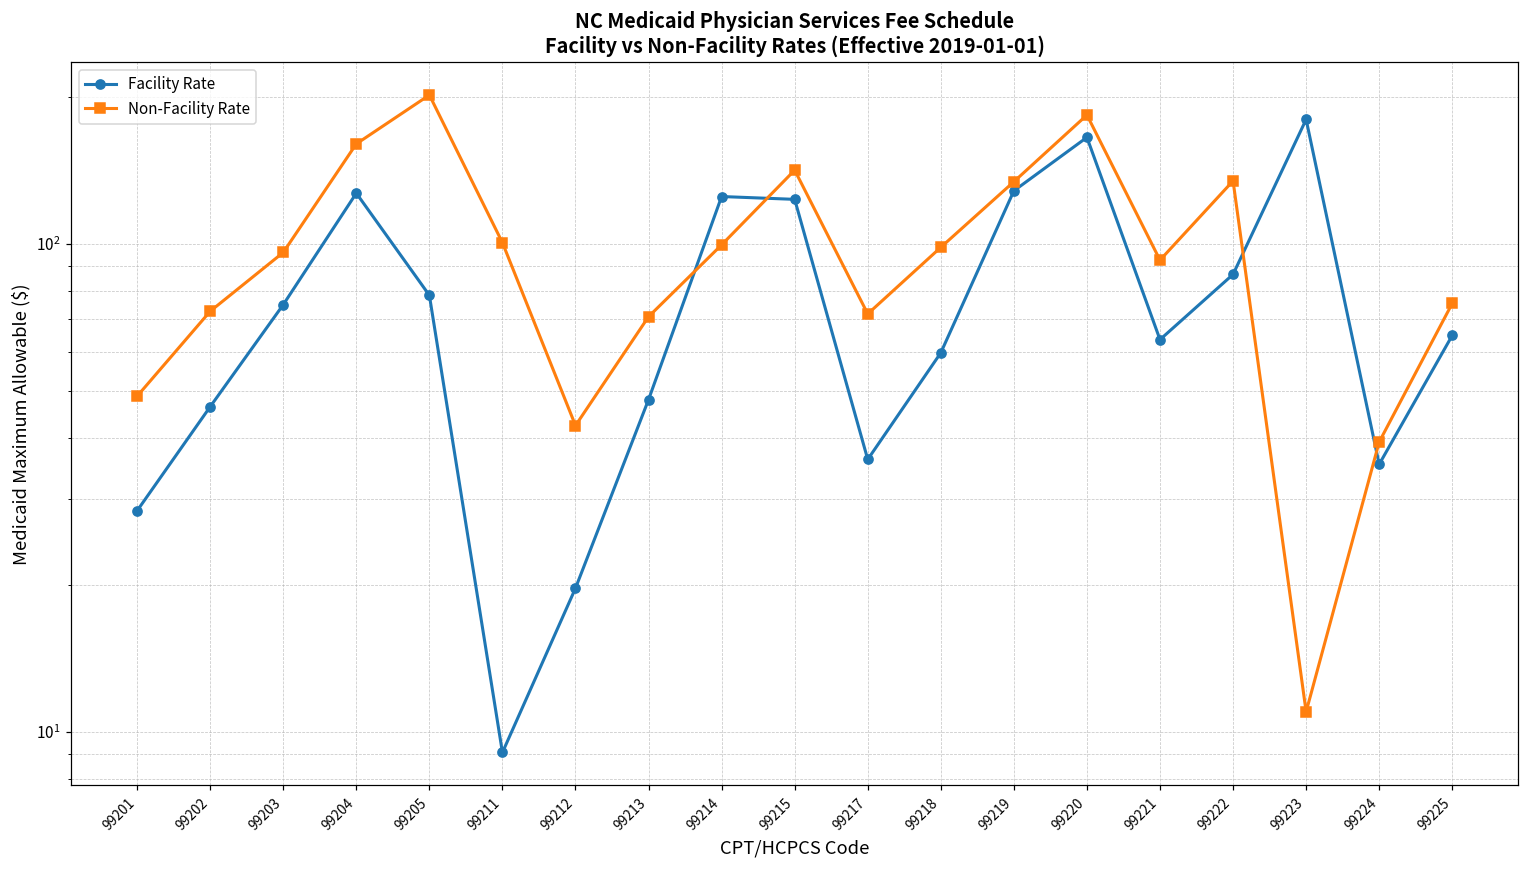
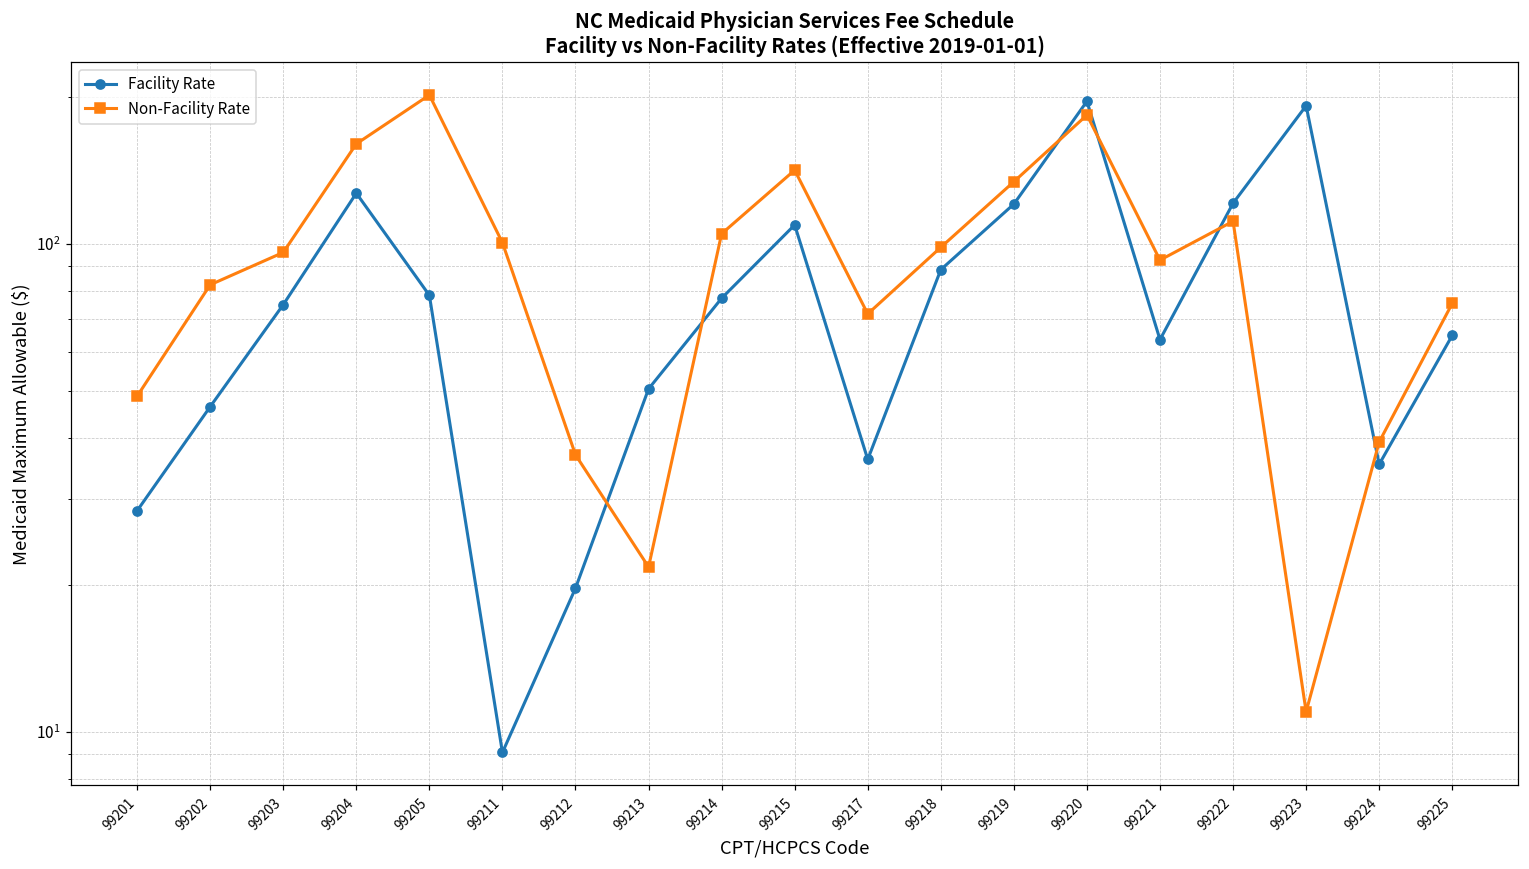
  {
    "Facility Rate": {
      "99201": 28,
      "99202": 46,
      "99203": 75,
      "99204": 127,
      "99205": 78,
      "99211": 9,
      "99212": 20,
-     "99213": 48,
-     "99214": 125,
-     "99215": 123,
+     "99213": 50,
+     "99214": 77,
+     "99215": 109,
      "99217": 36,
-     "99218": 60,
-     "99219": 128,
-     "99220": 165,
+     "99218": 88,
+     "99219": 120,
+     "99220": 200,
      "99221": 64,
-     "99222": 86,
-     "99223": 180,
+     "99222": 121,
+     "99223": 192,
      "99224": 35,
      "99225": 65
    },
    "Non-Facility Rate": {
      "99201": 49,
-     "99202": 73,
+     "99202": 82,
      "99203": 96,
      "99204": 160,
      "99205": 200,
      "99211": 100,
-     "99212": 42,
-     "99213": 71,
-     "99214": 99,
+     "99212": 37,
+     "99213": 22,
+     "99214": 105,
      "99215": 141,
      "99217": 72,
      "99218": 98,
      "99219": 134,
      "99220": 183,
      "99221": 93,
-     "99222": 134,
+     "99222": 111,
      "99223": 11,
      "99224": 39,
      "99225": 75
    }
  }
